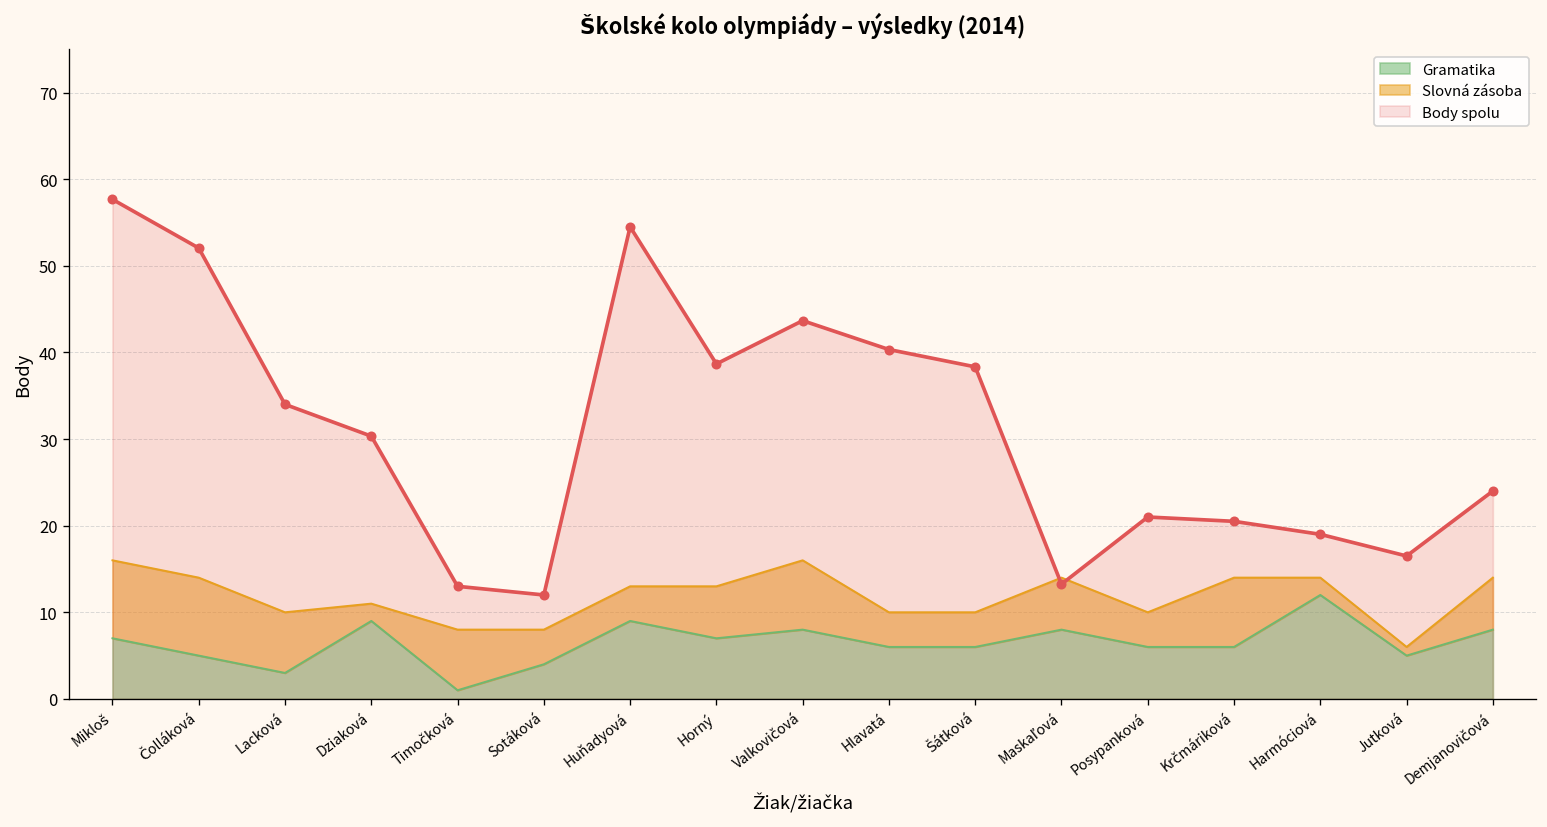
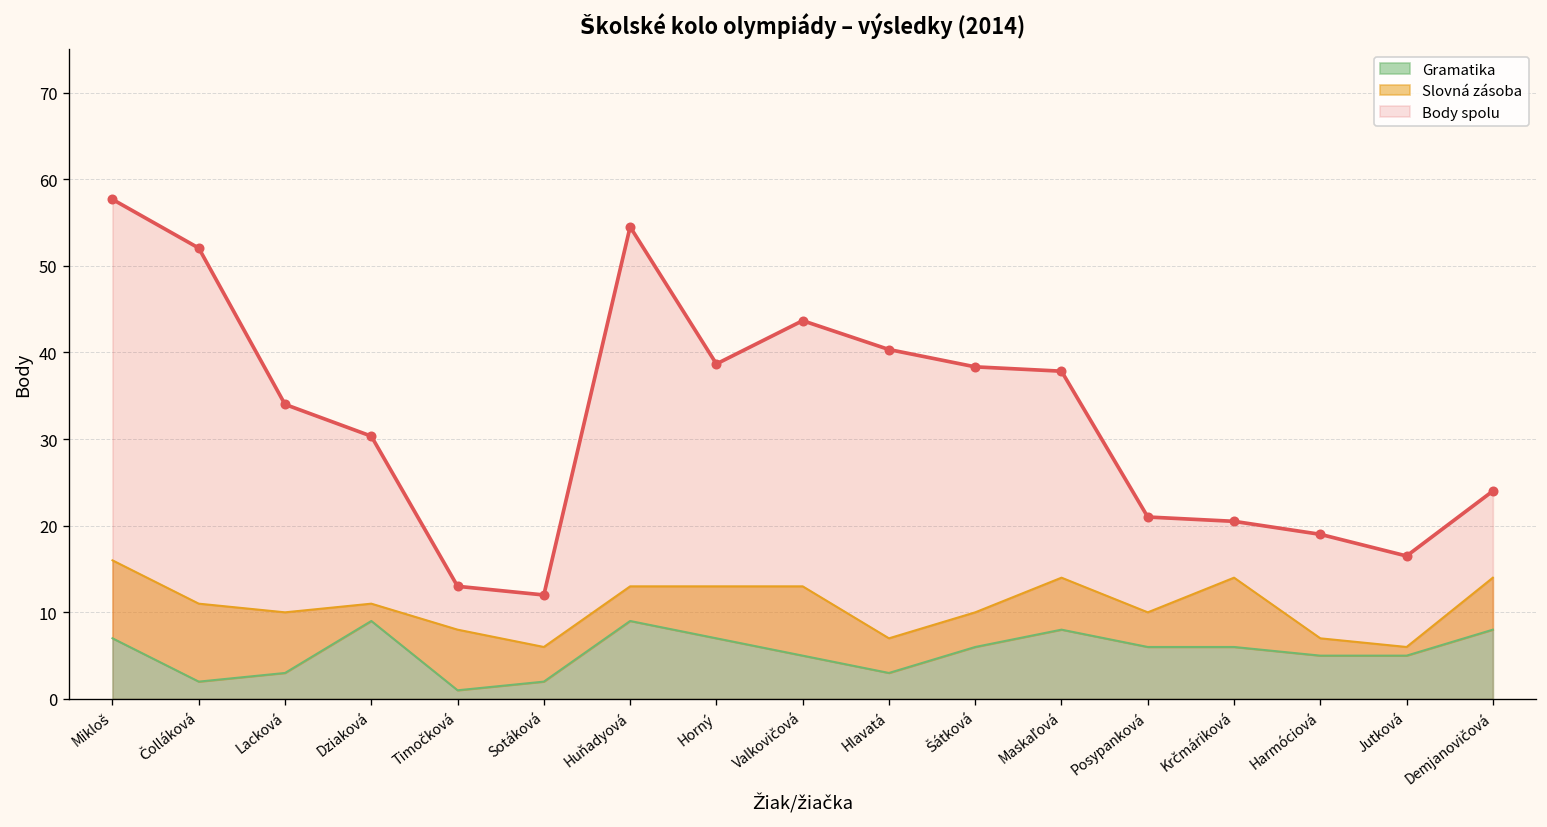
  {
    "Gramatika": {
      "Mikloš": 7,
-     "Čolláková": 5,
+     "Čolláková": 2,
      "Lacková": 3,
      "Dziaková": 9,
      "Timočková": 1,
-     "Sotáková": 4,
+     "Sotáková": 2,
      "Huňadyová": 9,
      "Horný": 7,
-     "Valkovičová": 8,
-     "Hlavatá": 6,
+     "Valkovičová": 5,
+     "Hlavatá": 3,
      "Šátková": 6,
      "Maskaľová": 8,
      "Posypanková": 6,
      "Krčmáriková": 6,
-     "Harmóciová": 12,
+     "Harmóciová": 5,
      "Jutková": 5,
      "Demjanovičová": 8
    },
    "Slovná zásoba": {
      "Mikloš": 9,
      "Čolláková": 9,
      "Lacková": 7,
      "Dziaková": 2,
      "Timočková": 7,
      "Sotáková": 4,
      "Huňadyová": 4,
      "Horný": 6,
      "Valkovičová": 8,
      "Hlavatá": 4,
      "Šátková": 4,
      "Maskaľová": 6,
      "Posypanková": 4,
      "Krčmáriková": 8,
      "Harmóciová": 2,
      "Jutková": 1,
      "Demjanovičová": 6
    },
    "Body spolu": {
      "Mikloš": 58,
      "Čolláková": 52,
      "Lacková": 34,
      "Dziaková": 30,
      "Timočková": 13,
      "Sotáková": 12,
      "Huňadyová": 55,
      "Horný": 39,
      "Valkovičová": 44,
      "Hlavatá": 40,
      "Šátková": 38,
-     "Maskaľová": 13,
+     "Maskaľová": 38,
      "Posypanková": 21,
      "Krčmáriková": 21,
      "Harmóciová": 19,
      "Jutková": 17,
      "Demjanovičová": 24
    }
  }
